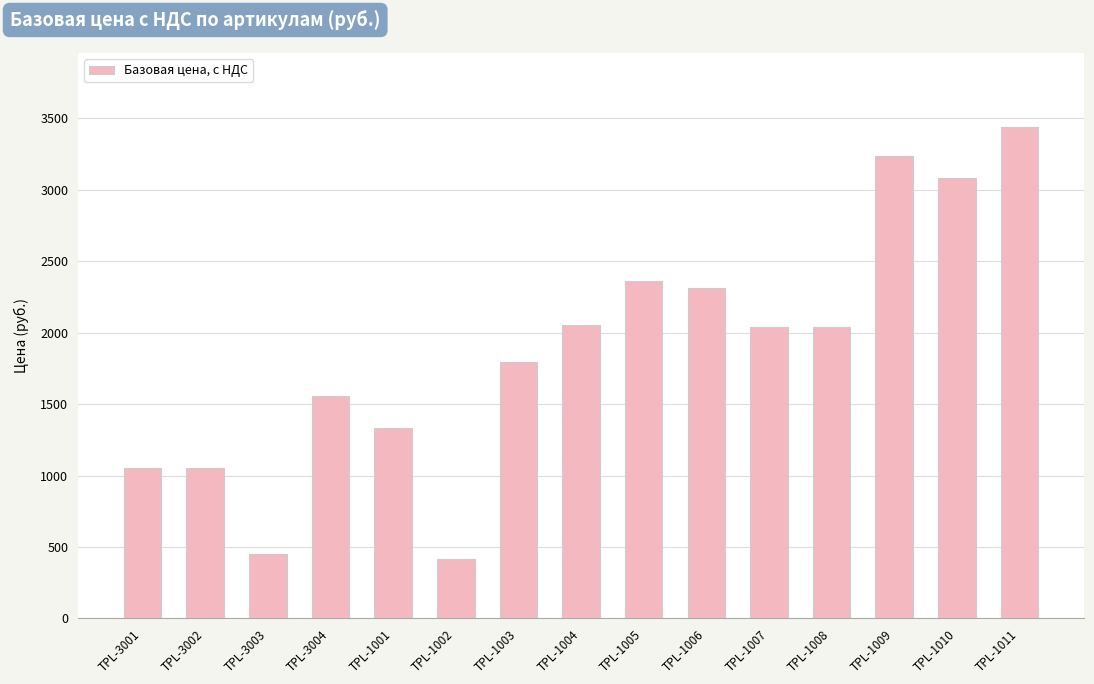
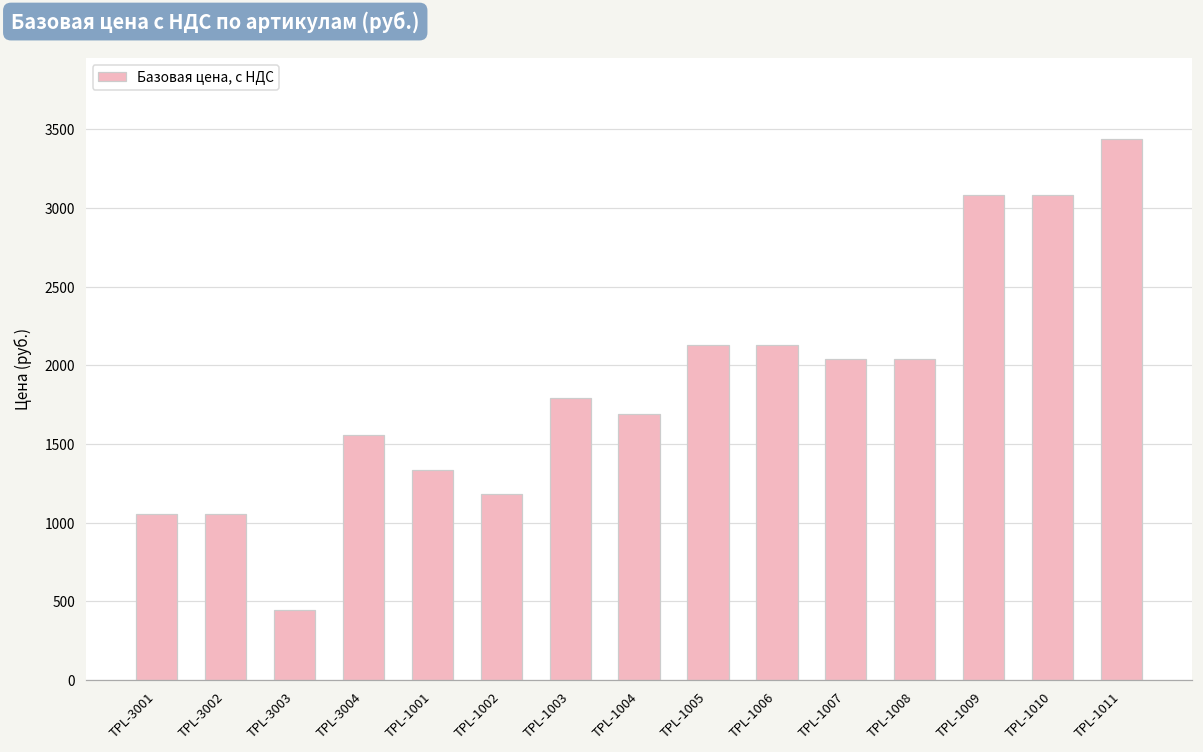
  {
    "TPL-3001": 1050,
    "TPL-3002": 1050,
    "TPL-3003": 450,
    "TPL-3004": 1560,
    "TPL-1001": 1330,
-   "TPL-1002": 420,
+   "TPL-1002": 1190,
    "TPL-1003": 1790,
-   "TPL-1004": 2050,
-   "TPL-1005": 2360,
-   "TPL-1006": 2310,
+   "TPL-1004": 1690,
+   "TPL-1005": 2130,
+   "TPL-1006": 2130,
    "TPL-1007": 2040,
    "TPL-1008": 2040,
-   "TPL-1009": 3240,
+   "TPL-1009": 3080,
    "TPL-1010": 3080,
    "TPL-1011": 3440
  }
